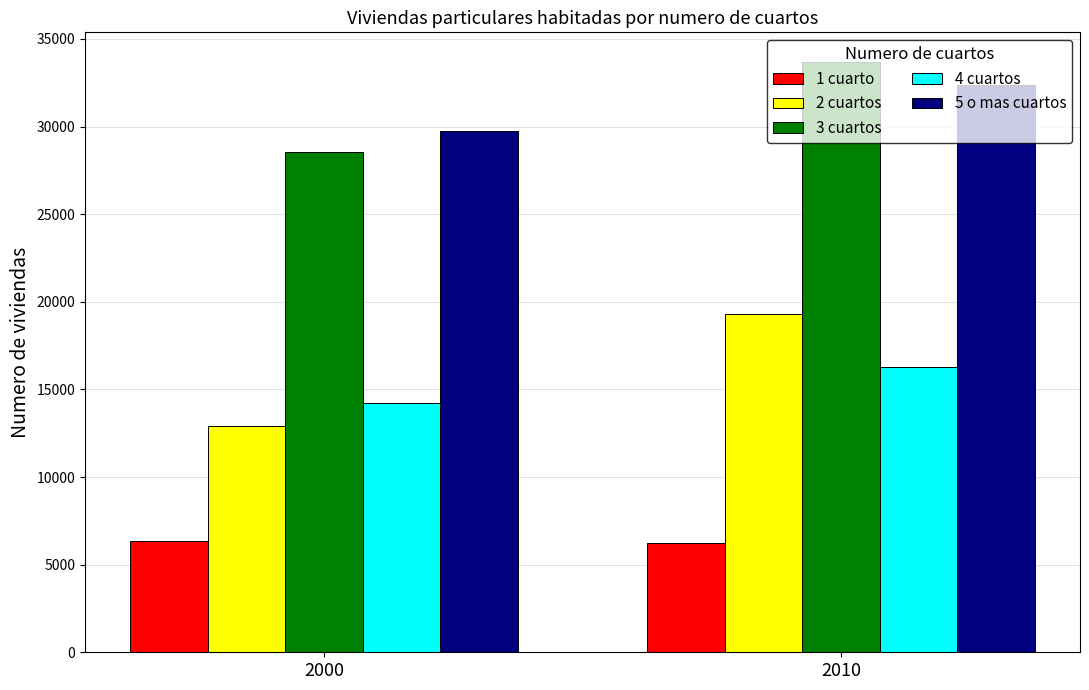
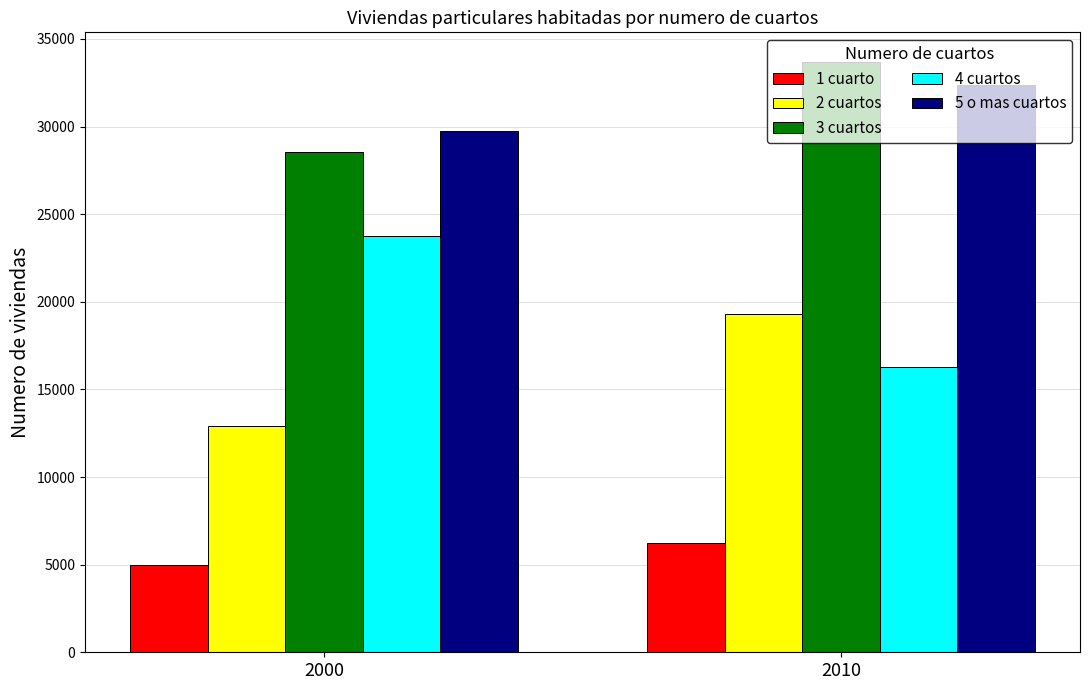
  {
    "1 cuarto": {
-     "2000": 6300,
+     "2000": 5000,
      "2010": 6300
    },
    "2 cuartos": {
      "2000": 12900,
      "2010": 19300
    },
    "3 cuartos": {
      "2000": 28500
    },
    "4 cuartos": {
-     "2000": 14200,
+     "2000": 23700,
      "2010": 16300
    },
    "5 o mas cuartos": {
      "2000": 29700
    }
  }
